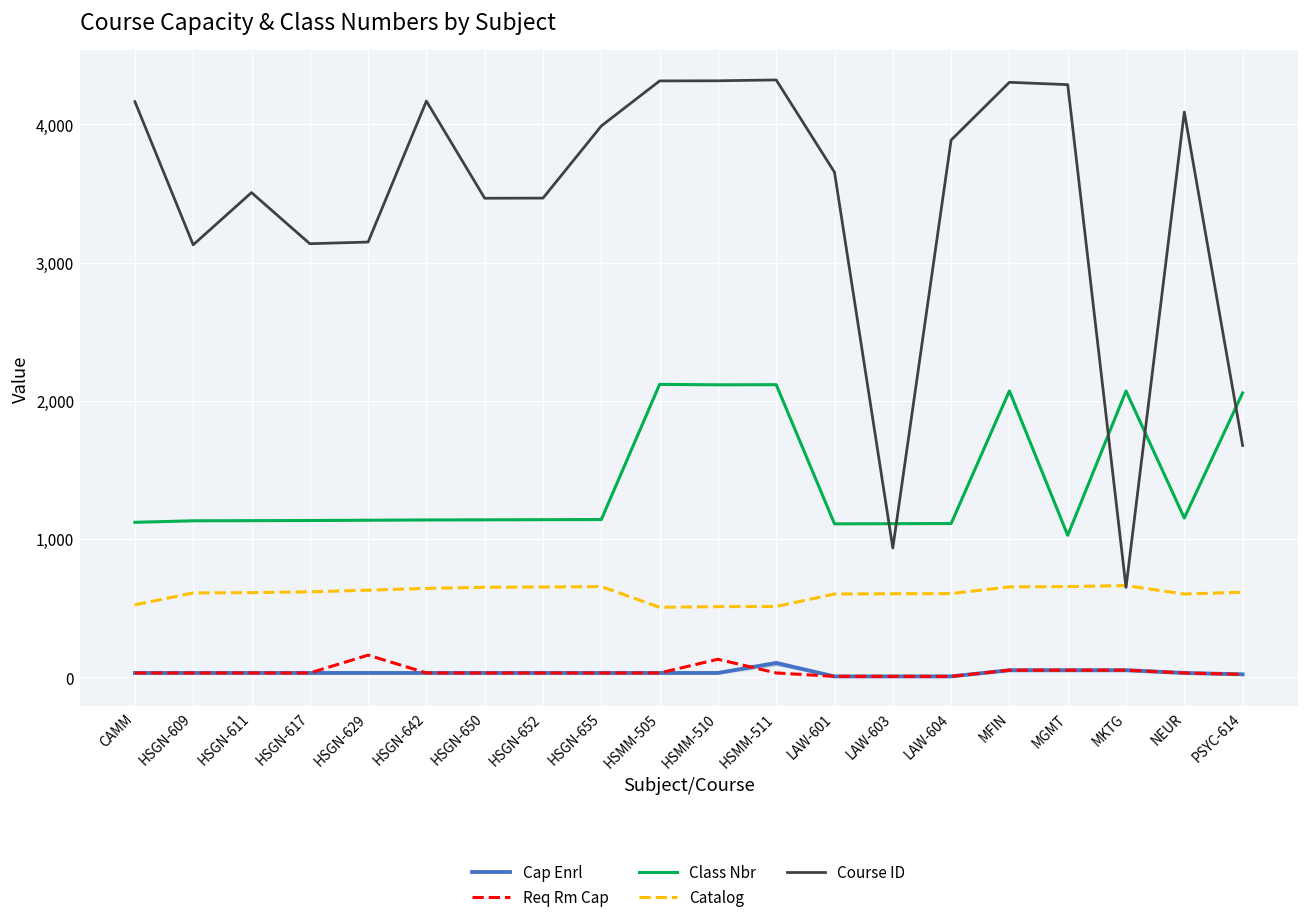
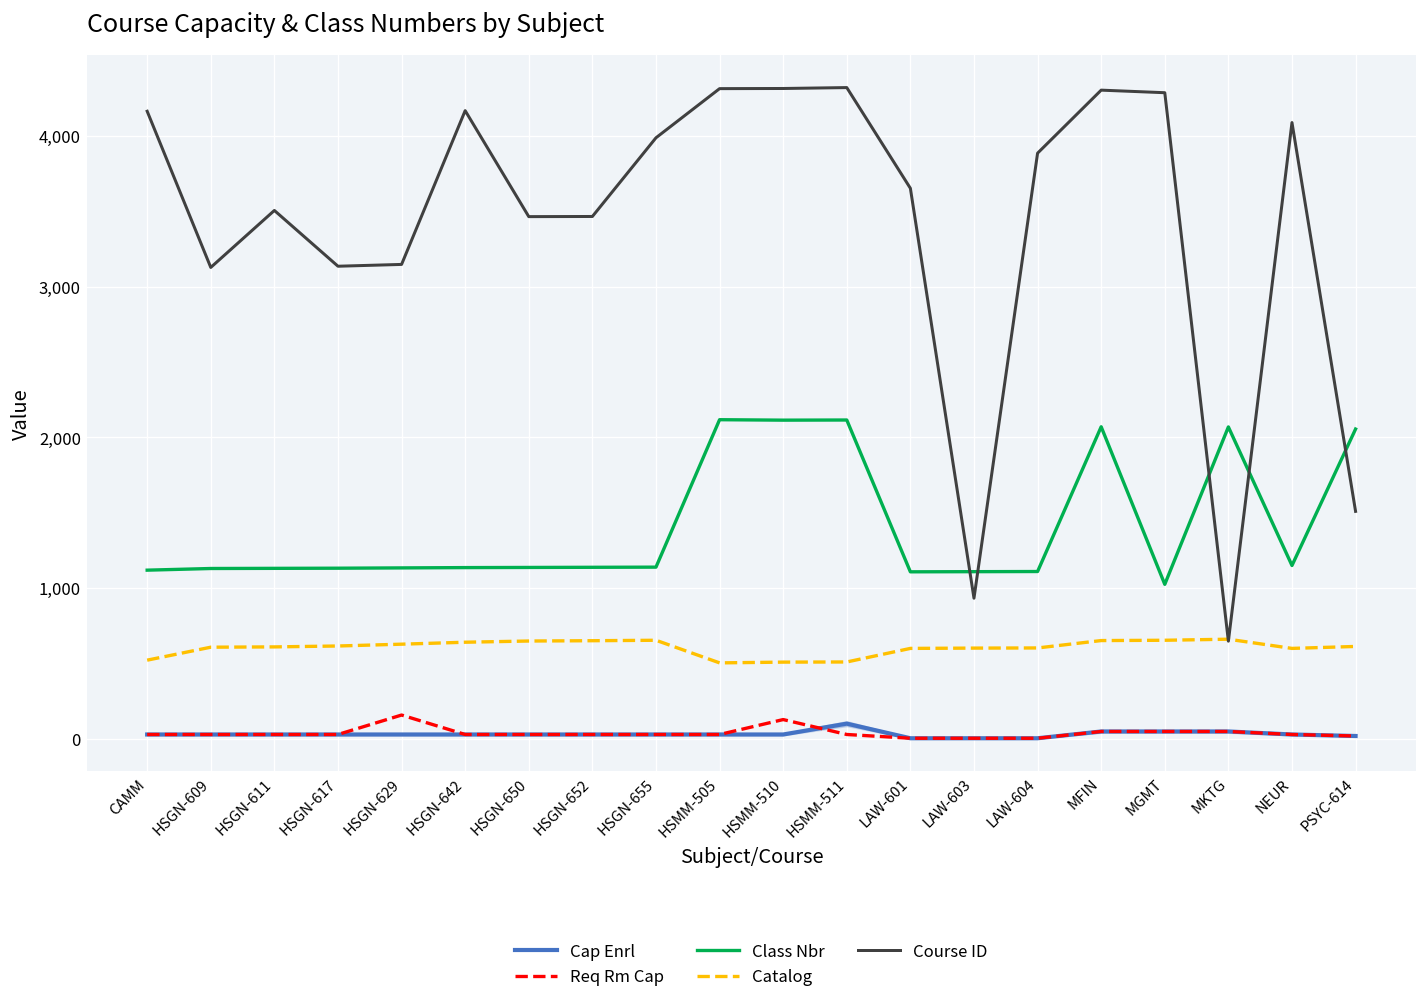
  {
    "Req Rm Cap": {
      "HSGN-629": "160",
      "HSMM-510": "130",
      "HSMM-511": "30"
    },
    "Class Nbr": {
      "CAMM": "1,120",
      "HSGN-609": "1,130",
      "HSGN-611": "1,130",
      "HSGN-617": "1,130",
      "HSGN-629": "1,140",
      "HSGN-642": "1,140",
      "HSGN-650": "1,140",
      "HSGN-652": "1,140",
      "HSGN-655": "1,140",
      "HSMM-505": "2,120",
      "HSMM-510": "2,120",
      "HSMM-511": "2,120",
      "LAW-601": "1,110",
      "LAW-603": "1,110",
      "LAW-604": "1,110",
      "MFIN": "2,070",
      "MGMT": "1,030",
      "MKTG": "2,070",
      "NEUR": "1,150",
      "PSYC-614": "2,060"
    },
    "Catalog": {
      "CAMM": "520",
      "HSGN-609": "610",
      "HSGN-611": "610",
      "HSGN-617": "620",
      "HSGN-629": "630",
      "HSGN-642": "640",
      "HSGN-650": "650",
      "HSGN-652": "650",
      "HSGN-655": "660",
      "HSMM-505": "510",
      "HSMM-510": "510",
      "HSMM-511": "510",
      "LAW-601": "600",
      "LAW-603": "600",
      "LAW-604": "600",
      "MFIN": "650",
      "MGMT": "660",
      "NEUR": "600",
      "PSYC-614": "610"
    },
    "Course ID": {
      "CAMM": "4,160",
      "HSGN-609": "3,130",
      "HSGN-611": "3,510",
      "HSGN-617": "3,140",
      "HSGN-629": "3,150",
      "HSGN-642": "4,170",
      "HSGN-650": "3,470",
      "HSGN-652": "3,470",
      "HSGN-655": "3,990",
      "HSMM-505": "4,310",
      "HSMM-510": "4,320",
      "HSMM-511": "4,320",
      "LAW-601": "3,650",
      "LAW-603": "930",
      "LAW-604": "3,890",
      "MFIN": "4,300",
      "MGMT": "4,290",
      "NEUR": "4,090",
-     "PSYC-614": "1,680"
+     "PSYC-614": "1,510"
    }
  }
